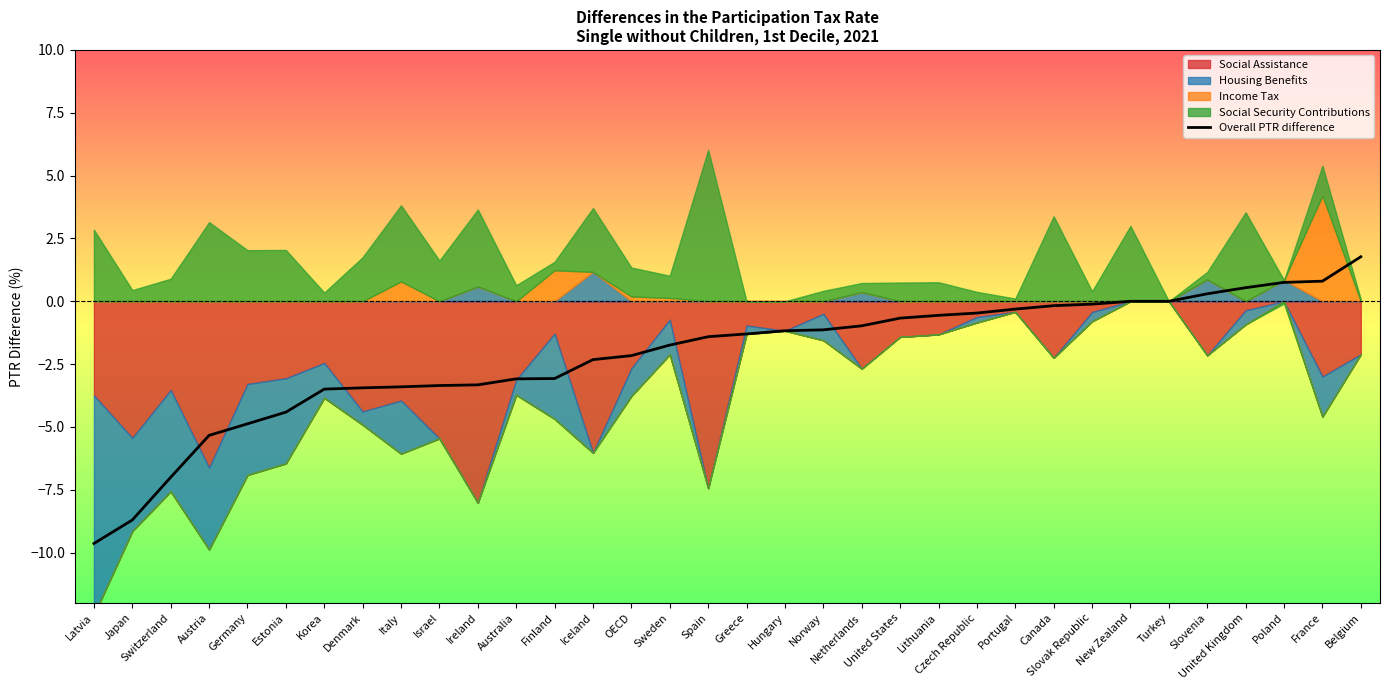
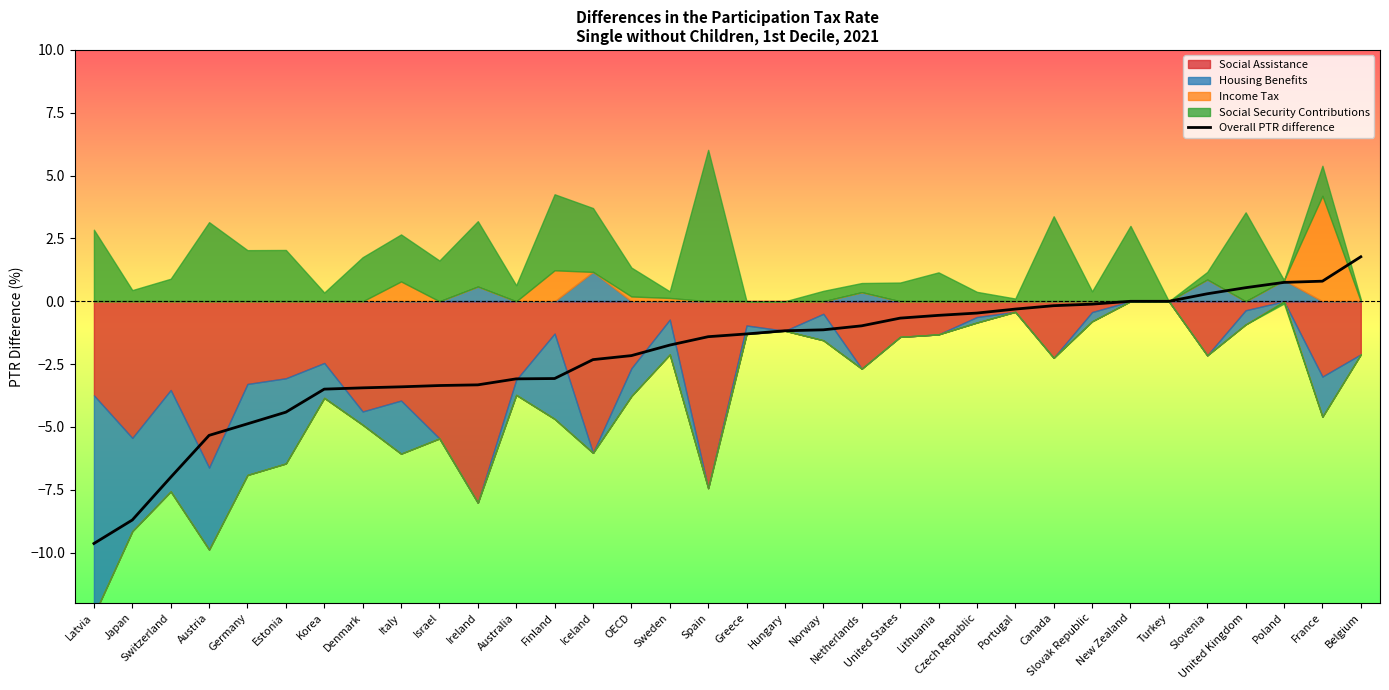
  {
    "Overall PTR difference": {
      "Latvia": -9.6,
      "Japan": -8.7,
      "Switzerland": -7.0,
      "Austria": -5.3,
      "Germany": -4.9,
      "Estonia": -4.4,
      "Korea": -3.5,
      "Denmark": -3.4,
      "Italy": -3.4,
      "Israel": -3.4,
      "Ireland": -3.3,
      "Finland": -3.1,
      "Iceland": -2.3,
      "OECD": -2.2,
      "Sweden": -1.7,
      "Spain": -1.4,
      "Norway": -1.1,
      "Netherlands": -1.0,
      "United States": -0.7,
      "Lithuania": -0.6,
      "Czech Republic": -0.5,
      "Portugal": -0.3,
      "Canada": -0.2,
      "Slovak Republic": -0.1,
      "Slovenia": 0.3,
      "United Kingdom": 0.5,
      "France": 0.8,
      "Belgium": 1.8
    },
    "Social Assistance": {
      "Ireland": 0.0,
      "Iceland": 0.0,
      "Netherlands": 0.0,
      "Slovenia": 0.0
    },
    "Social Security Contributions": {
      "Latvia": 2.8,
      "Japan": 0.4,
      "Switzerland": 0.9,
      "Austria": 3.1,
      "Germany": 2.0,
      "Estonia": 2.0,
      "Korea": 0.3,
      "Denmark": 1.8,
-     "Italy": 3.0,
+     "Italy": 1.9,
      "Israel": 1.6,
-     "Ireland": 3.1,
+     "Ireland": 2.6,
      "Australia": 0.6,
-     "Finland": 0.3,
+     "Finland": 3.0,
      "Iceland": 2.5,
      "OECD": 1.1,
-     "Sweden": 0.9,
+     "Sweden": 0.3,
      "Spain": 6.0,
      "Norway": 0.4,
      "Netherlands": 0.4,
      "United States": 0.7,
-     "Lithuania": 0.8,
+     "Lithuania": 1.2,
      "Czech Republic": 0.4,
      "Portugal": 0.1,
      "Canada": 3.4,
      "Slovak Republic": 0.4,
      "New Zealand": 3.0,
      "Slovenia": 0.3,
      "United Kingdom": 3.5,
      "France": 1.2
    }
  }
